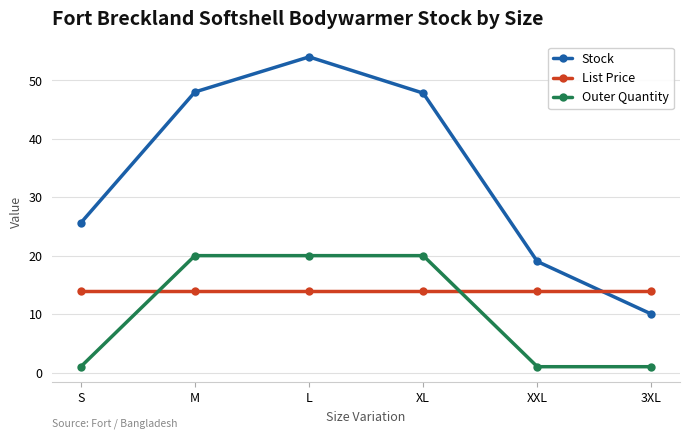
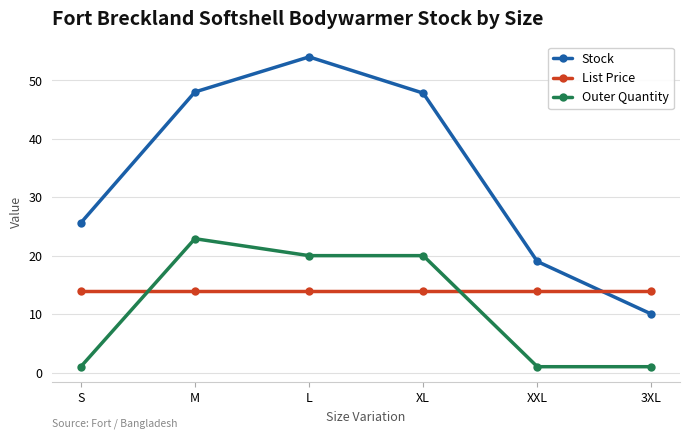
  {
    "Stock": {
      "S": 26,
      "M": 48,
      "L": 54,
      "XL": 48,
      "XXL": 19,
      "3XL": 10
    },
    "List Price": {
      "S": 14,
      "M": 14,
      "L": 14,
      "XL": 14,
      "XXL": 14,
      "3XL": 14
    },
    "Outer Quantity": {
      "S": 1,
-     "M": 20,
+     "M": 23,
      "L": 20,
      "XL": 20,
      "XXL": 1,
      "3XL": 1
    }
  }
